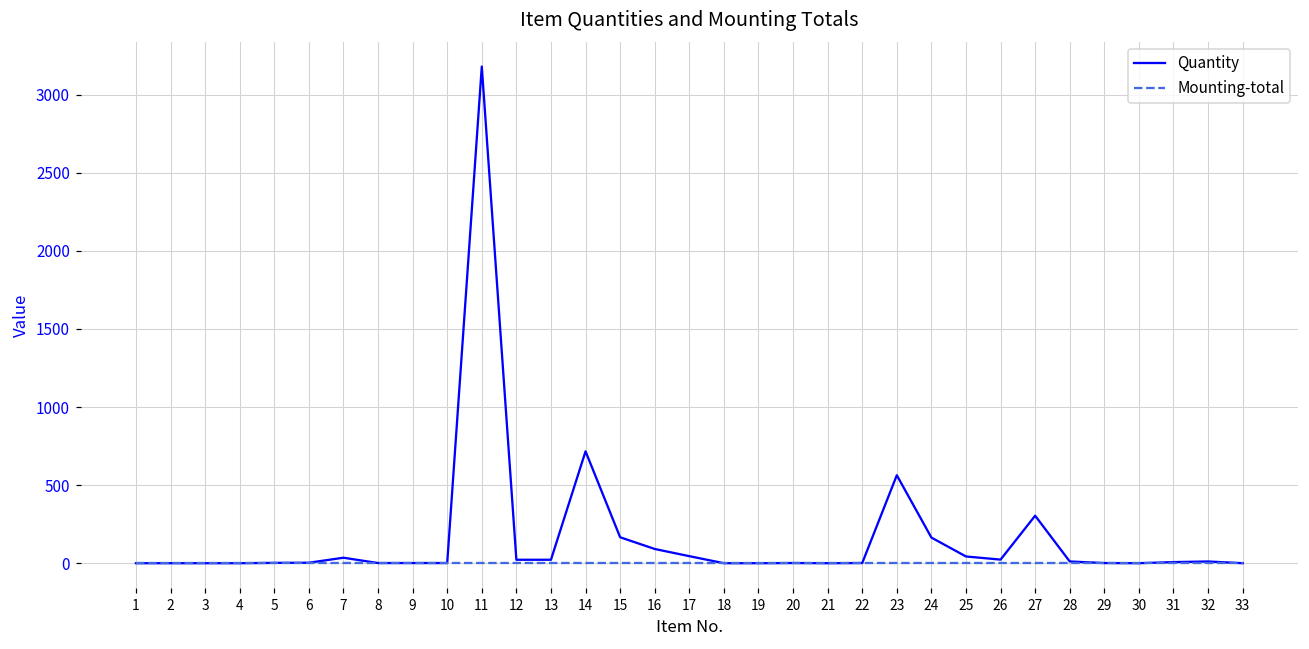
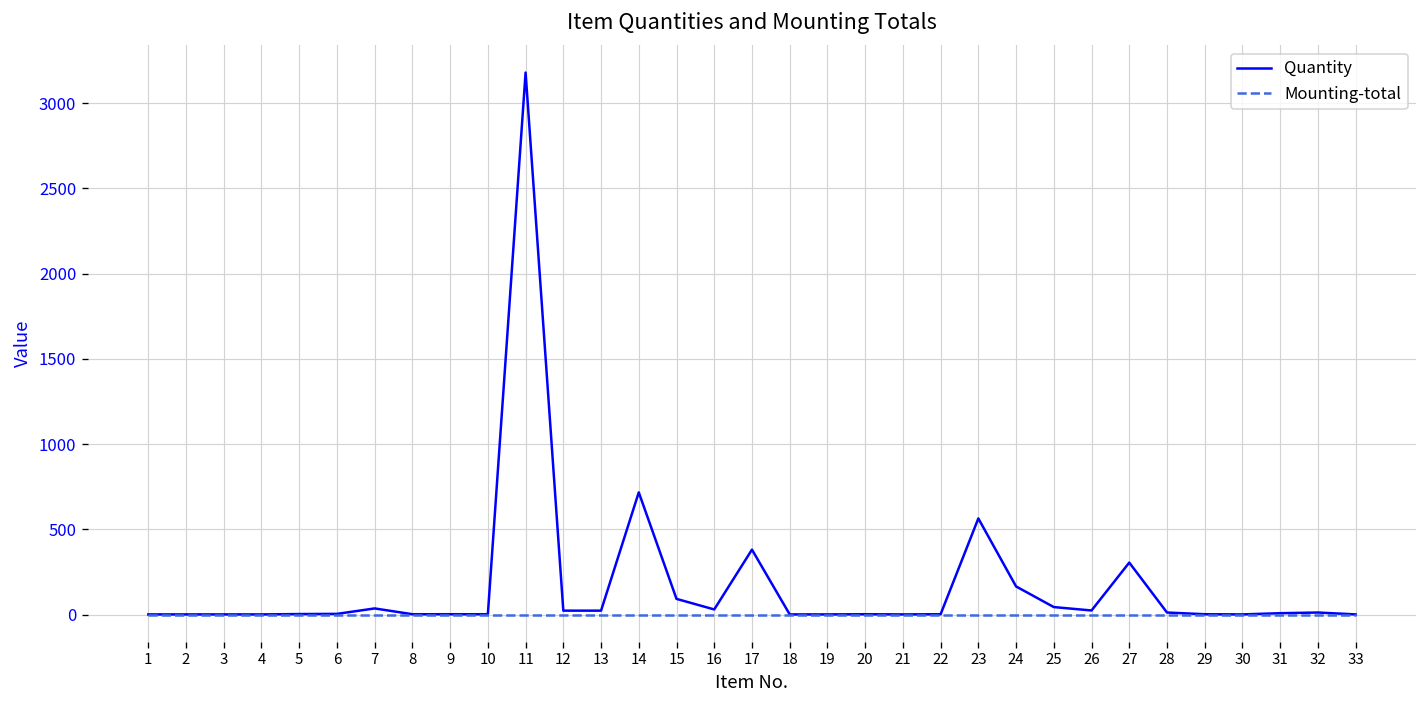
  {
    "Quantity": {
      "7": 40,
      "11": 3180,
      "12": 20,
      "13": 20,
      "14": 720,
-     "15": 170,
-     "16": 90,
-     "17": 50,
+     "15": 90,
+     "16": 30,
+     "17": 380,
      "23": 560,
      "24": 170,
      "25": 40,
      "26": 20,
      "27": 310
    },
    "Mounting-total": {
      "7": 0,
      "11": 0,
      "12": 0,
      "13": 0,
      "14": 0,
      "15": 0,
      "16": 0,
      "17": 0,
      "23": 0,
      "24": 0,
      "25": 0,
      "26": 0,
      "27": 0
    }
  }
